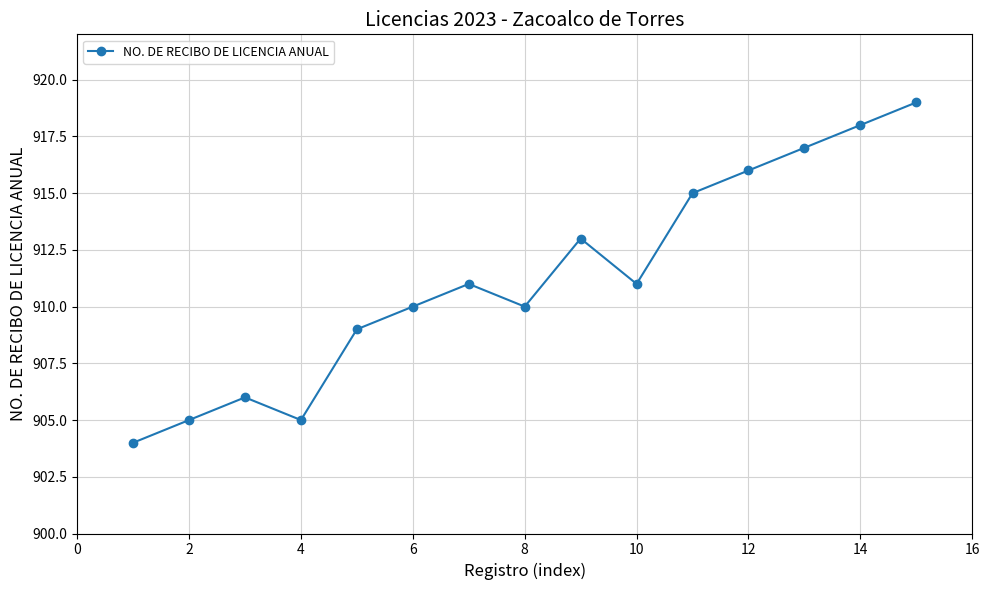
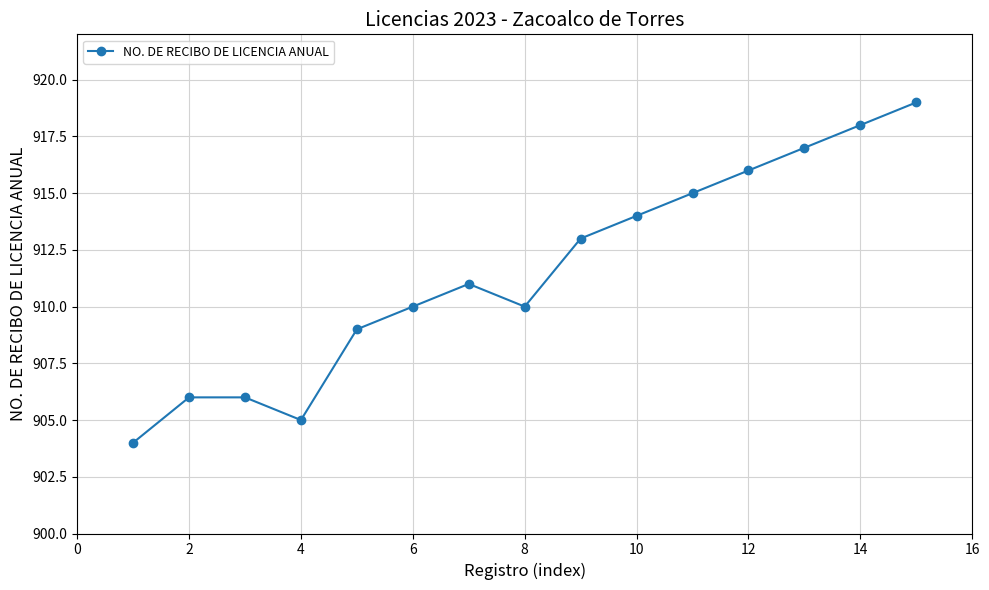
  {
-   "2": 905,
+   "2": 906,
    "4": 905,
    "6": 910,
    "8": 910,
-   "10": 911,
+   "10": 914,
    "12": 916,
    "14": 918
  }
